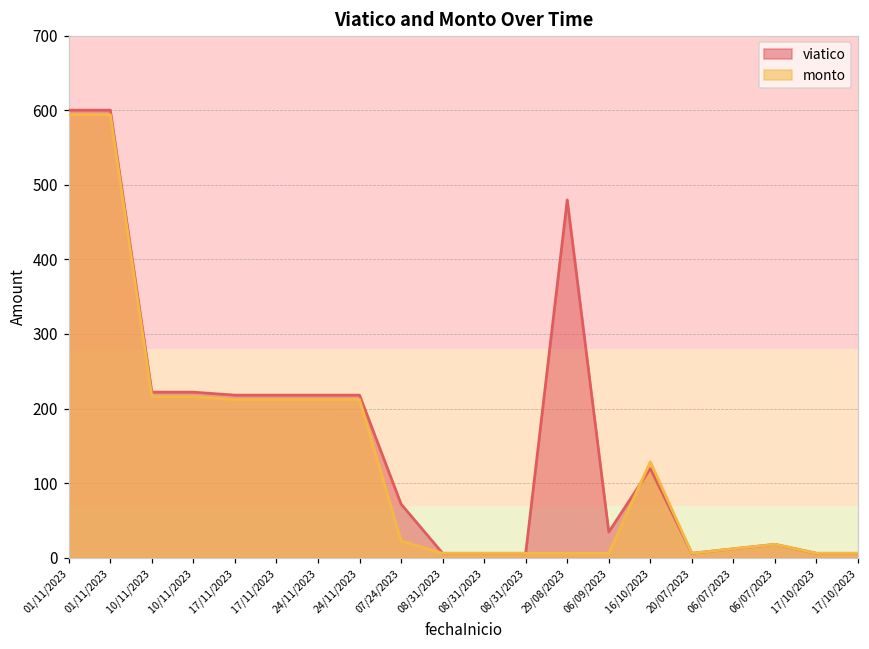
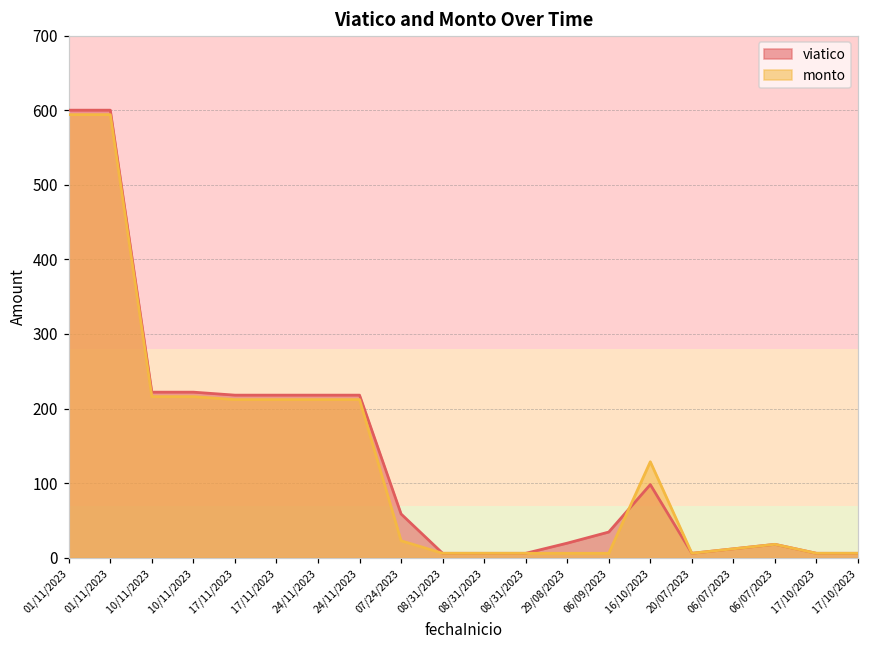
  {
    "viatico": {
-     "07/24/2023": 70,
-     "29/08/2023": 480,
+     "07/24/2023": 60,
+     "29/08/2023": 20,
      "06/09/2023": 30,
-     "16/10/2023": 120
+     "16/10/2023": 100
    },
    "monto": {
      "07/24/2023": 20,
      "29/08/2023": 10,
      "06/09/2023": 10,
      "16/10/2023": 130
    }
  }
